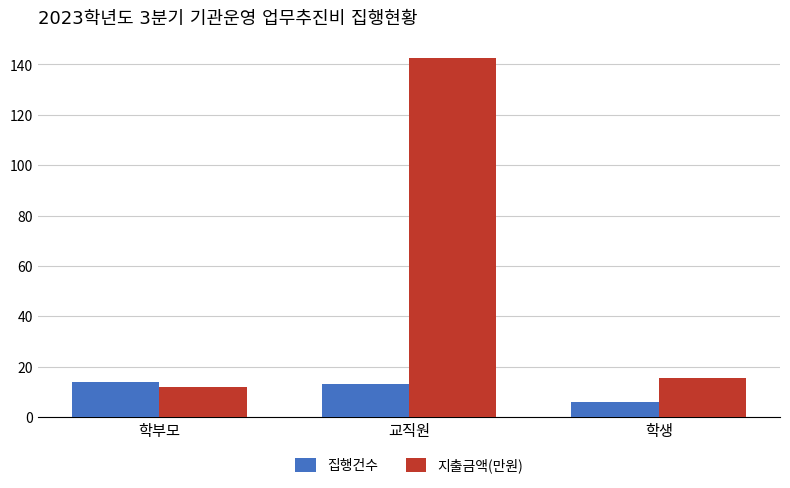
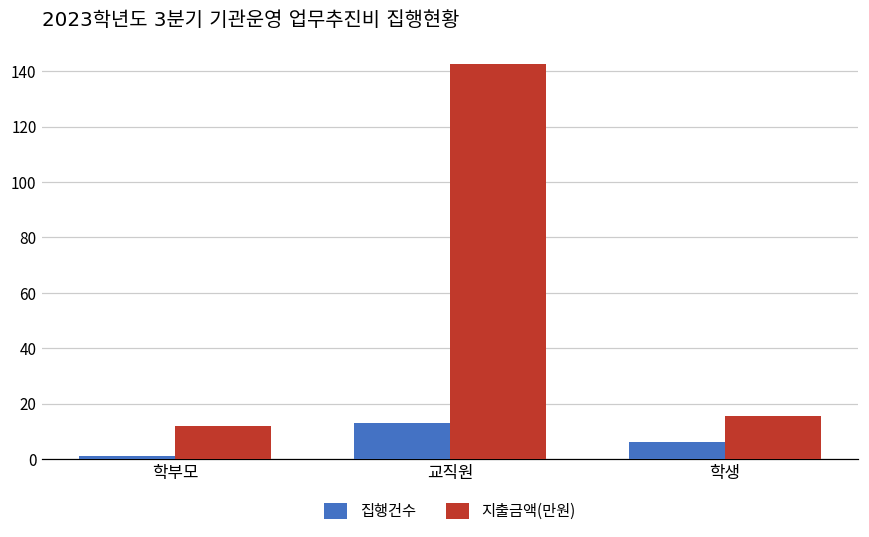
  {
    "집행건수": {
-     "학부모": 14,
+     "학부모": 1,
      "교직원": 13,
      "학생": 6
    },
    "지출금액(만원)": {
      "학부모": 12,
      "교직원": 143,
      "학생": 16
    }
  }
